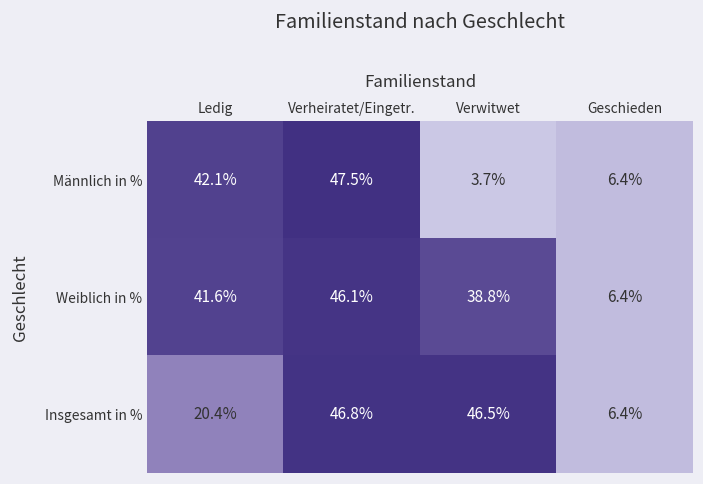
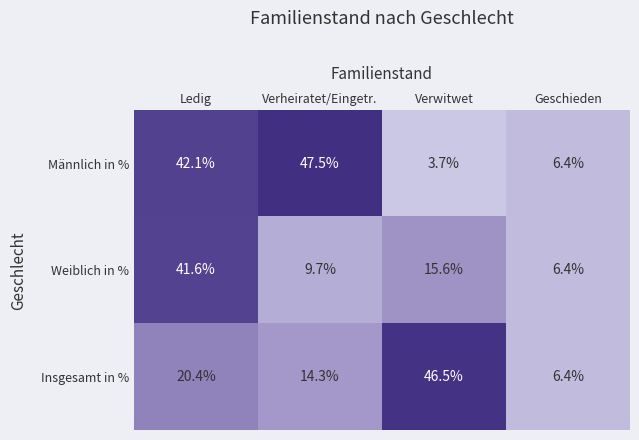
  {
    "Männlich in %": {
      "Ledig": "42.1%",
      "Verheiratet/Eingetr.": "47.5%",
      "Verwitwet": "3.7%",
      "Geschieden": "6.4%"
    },
    "Weiblich in %": {
      "Ledig": "41.6%",
-     "Verheiratet/Eingetr.": "46.1%",
-     "Verwitwet": "38.8%",
+     "Verheiratet/Eingetr.": "9.7%",
+     "Verwitwet": "15.6%",
      "Geschieden": "6.4%"
    },
    "Insgesamt in %": {
      "Ledig": "20.4%",
-     "Verheiratet/Eingetr.": "46.8%",
+     "Verheiratet/Eingetr.": "14.3%",
      "Verwitwet": "46.5%",
      "Geschieden": "6.4%"
    }
  }
